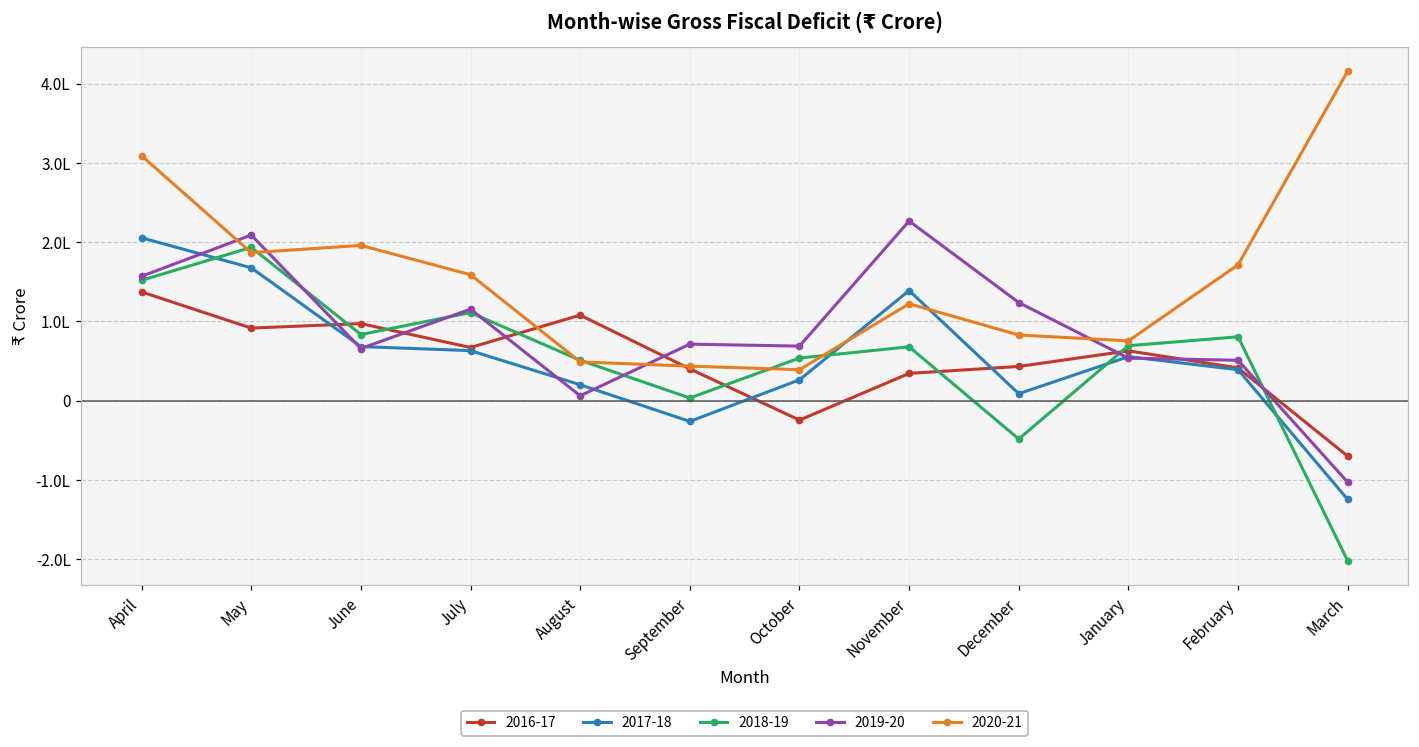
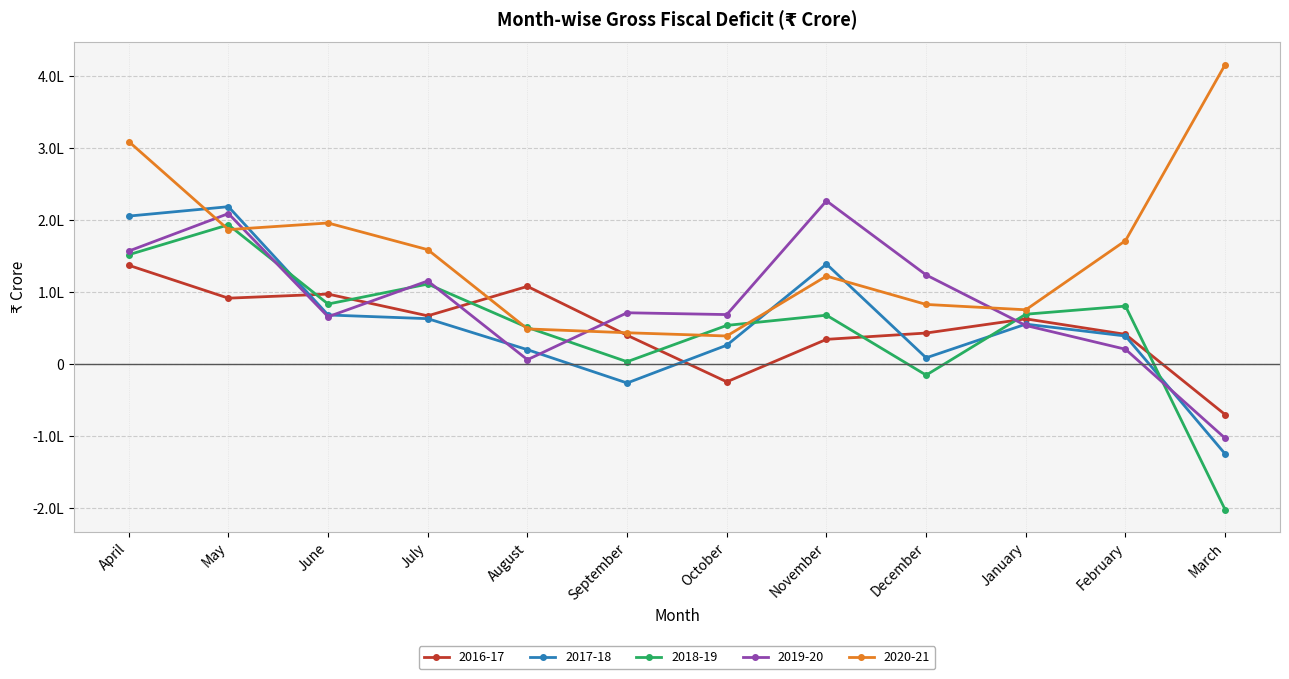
  {
    "2016-17": {
      "April": "1.4L",
      "May": "0.9L",
      "June": "1.0L",
      "July": "0.7L",
      "August": "1.1L",
      "October": "-0.2L",
      "November": "0.3L",
      "December": "0.4L",
      "January": "0.6L",
      "March": "-0.7L"
    },
    "2017-18": {
      "April": "2.1L",
-     "May": "1.7L",
+     "May": "2.2L",
      "July": "0.6L",
      "August": "0.2L",
      "September": "-0.3L",
      "October": "0.3L",
      "November": "1.4L",
      "December": "0.1L",
      "March": "-1.2L"
    },
    "2018-19": {
      "April": "1.5L",
      "May": "1.9L",
      "June": "0.8L",
      "July": "1.1L",
      "September": "0.0L",
      "October": "0.5L",
      "November": "0.7L",
-     "December": "-0.5L",
+     "December": "-0.2L",
      "January": "0.7L",
      "February": "0.8L",
      "March": "-2.0L"
    },
    "2019-20": {
      "April": "1.6L",
      "May": "2.1L",
      "July": "1.2L",
      "August": "0.1L",
      "September": "0.7L",
      "October": "0.7L",
      "November": "2.3L",
      "December": "1.2L",
-     "February": "0.5L",
+     "February": "0.2L",
      "March": "-1.0L"
    },
    "2020-21": {
      "April": "3.1L",
      "May": "1.9L",
      "June": "2.0L",
      "July": "1.6L",
      "October": "0.4L",
      "November": "1.2L",
      "December": "0.8L",
      "January": "0.8L",
      "February": "1.7L",
      "March": "4.2L"
    }
  }
